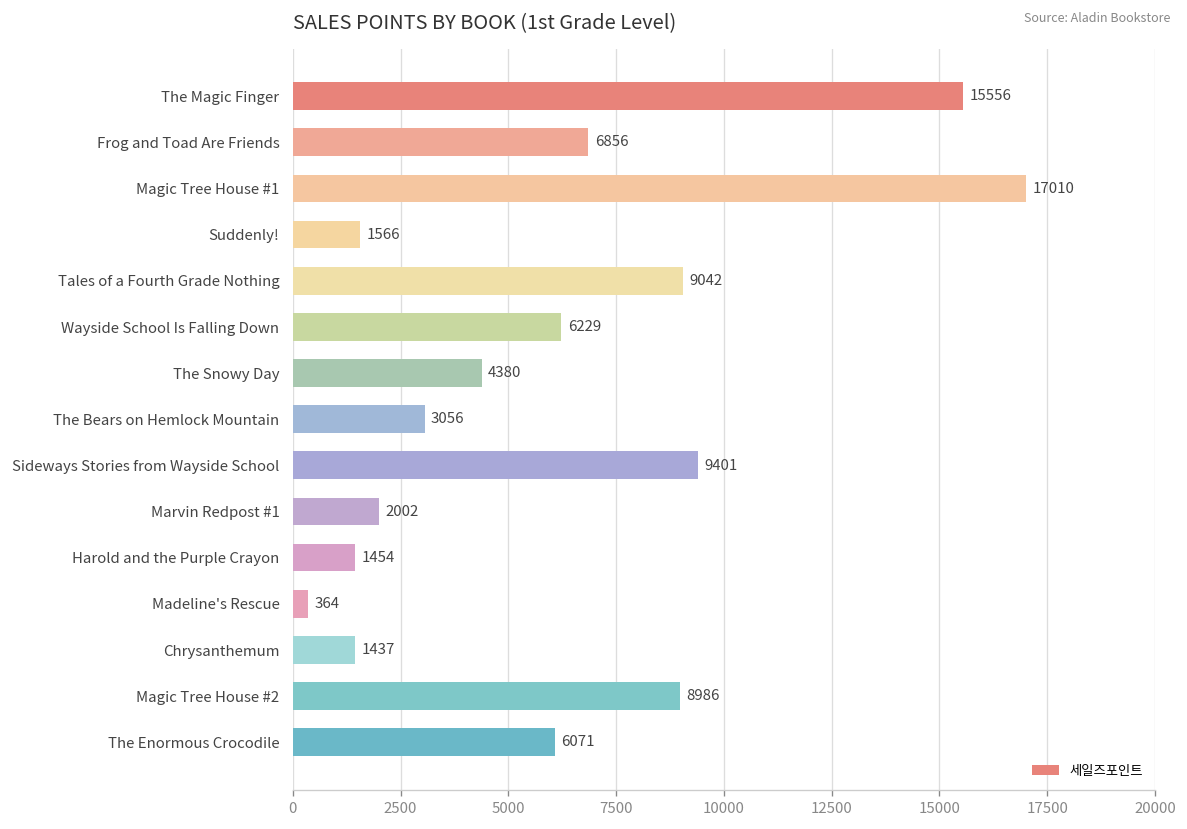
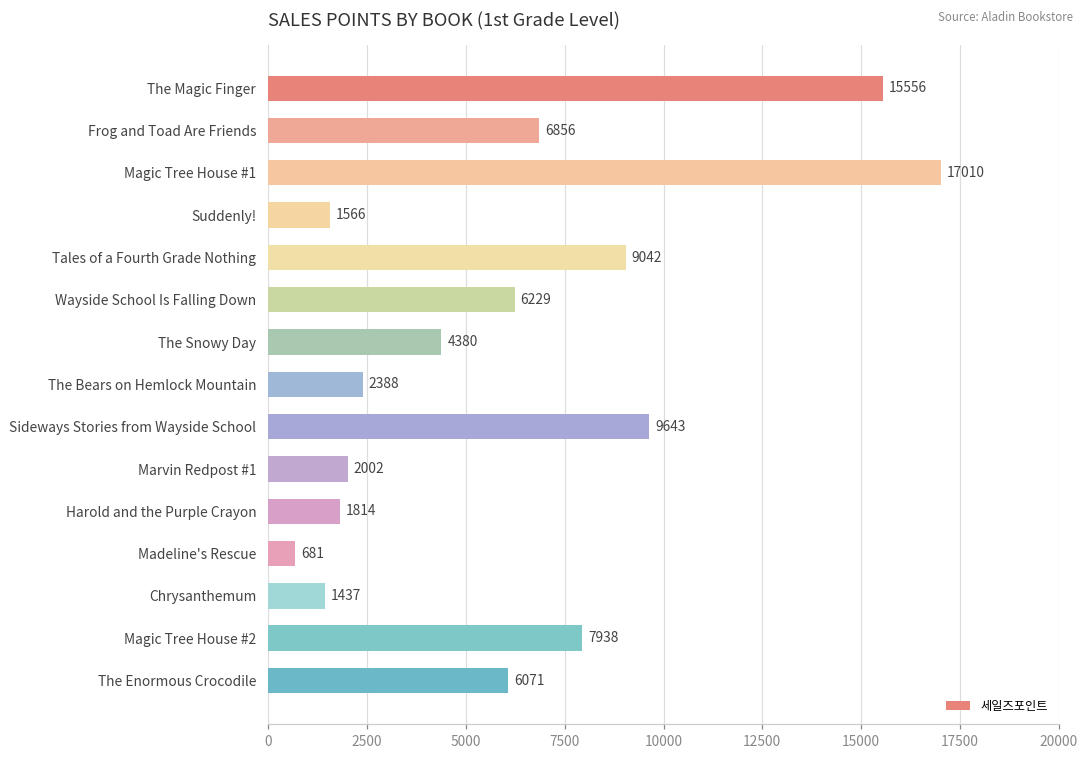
  {
    "The Magic Finger": 15556,
    "Frog and Toad Are Friends": 6856,
    "Magic Tree House #1": 17010,
    "Suddenly!": 1566,
    "Tales of a Fourth Grade Nothing": 9042,
    "Wayside School Is Falling Down": 6229,
    "The Snowy Day": 4380,
-   "The Bears on Hemlock Mountain": 3056,
-   "Sideways Stories from Wayside School": 9401,
+   "The Bears on Hemlock Mountain": 2388,
+   "Sideways Stories from Wayside School": 9643,
    "Marvin Redpost #1": 2002,
-   "Harold and the Purple Crayon": 1454,
-   "Madeline's Rescue": 364,
+   "Harold and the Purple Crayon": 1814,
+   "Madeline's Rescue": 681,
    "Chrysanthemum": 1437,
-   "Magic Tree House #2": 8986,
+   "Magic Tree House #2": 7938,
    "The Enormous Crocodile": 6071
  }
